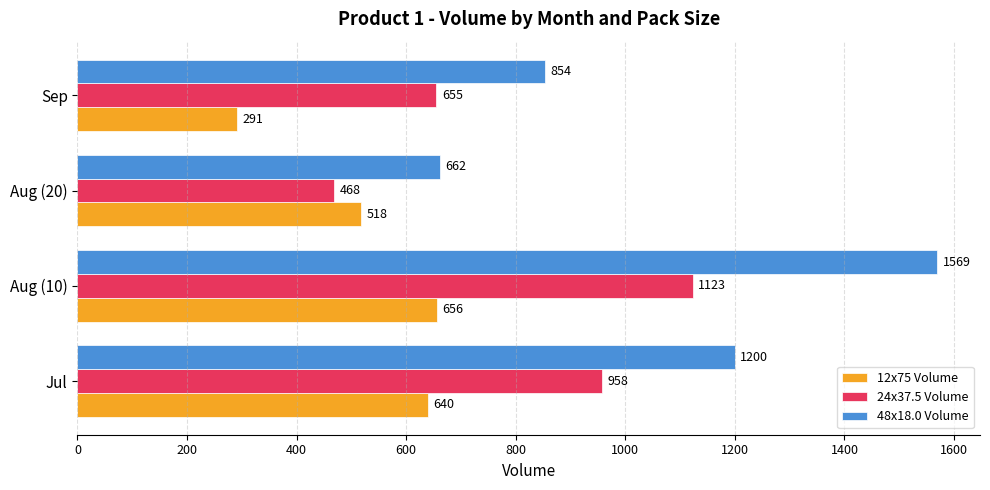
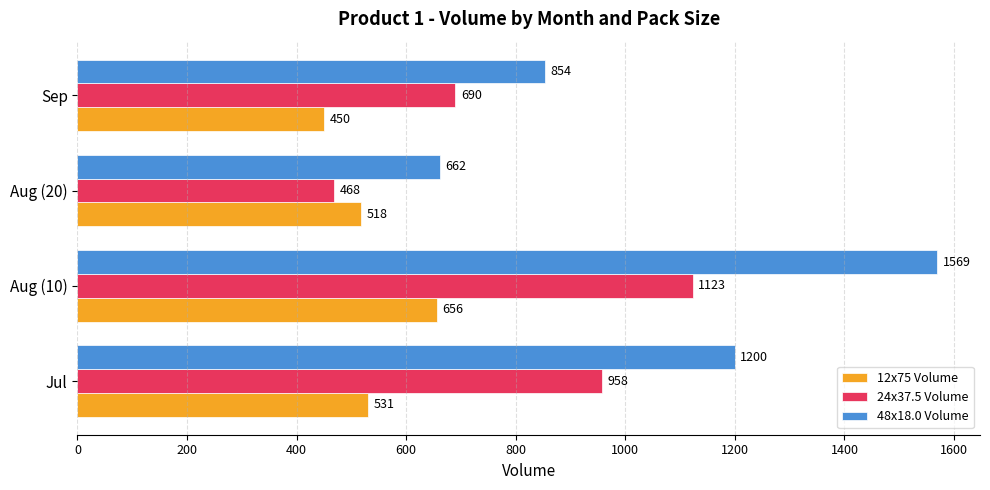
  {
    "12x75 Volume": {
-     "Sep": 291,
+     "Sep": 450,
      "Aug (20)": 518,
      "Aug (10)": 656,
-     "Jul": 640
+     "Jul": 531
    },
    "24x37.5 Volume": {
-     "Sep": 655,
+     "Sep": 690,
      "Aug (20)": 468,
      "Aug (10)": 1123,
      "Jul": 958
    },
    "48x18.0 Volume": {
      "Sep": 854,
      "Aug (20)": 662,
      "Aug (10)": 1569,
      "Jul": 1200
    }
  }
